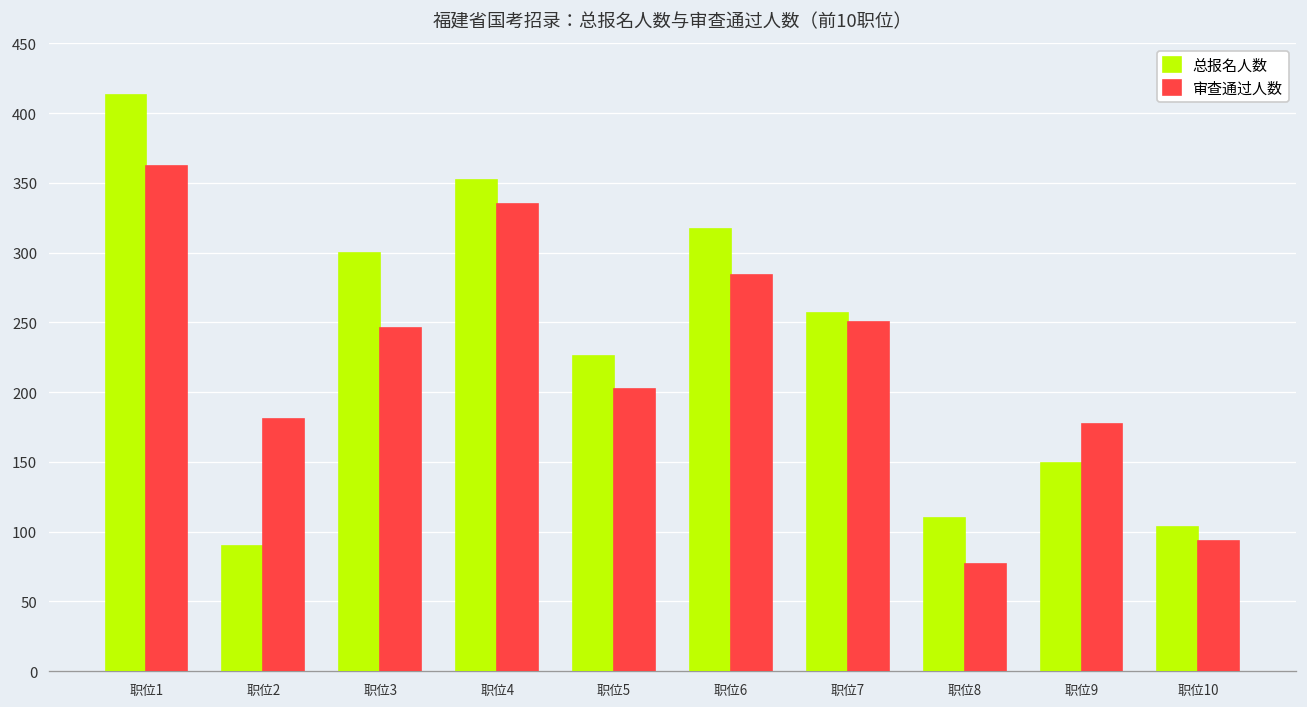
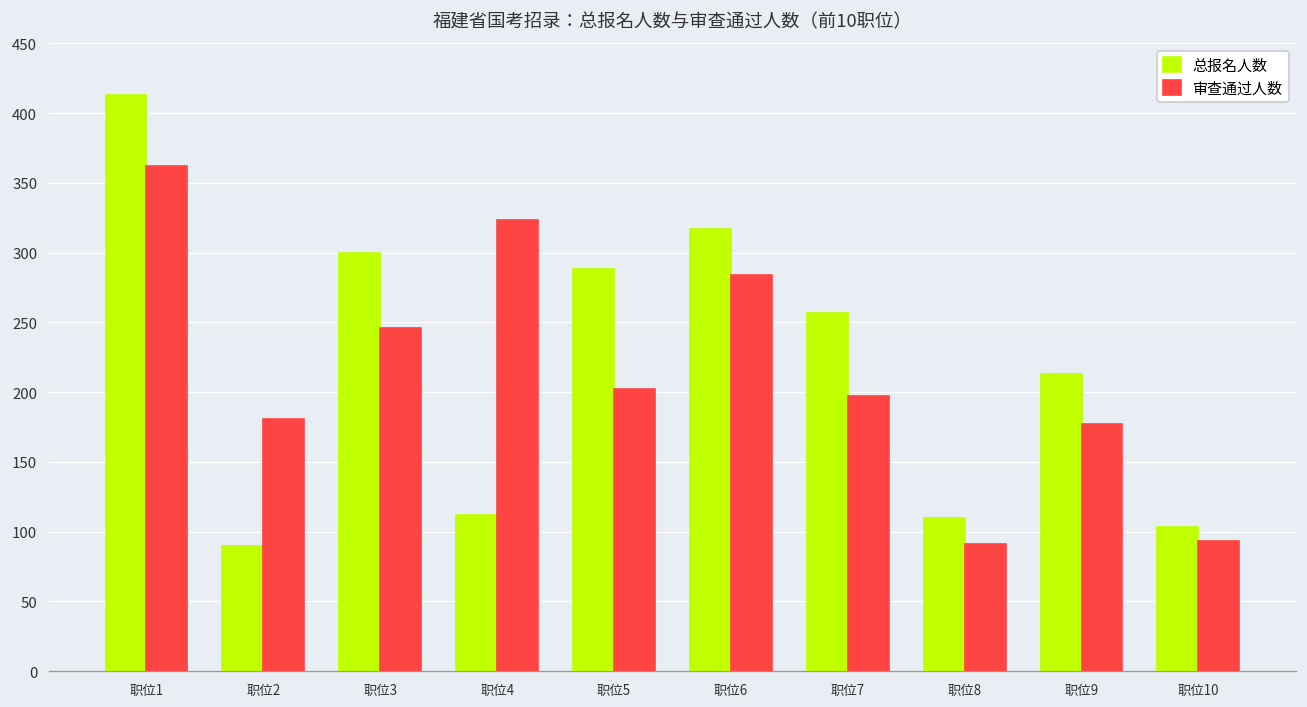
  {
    "总报名人数": {
      "职位1": 413,
      "职位2": 90,
      "职位3": 300,
-     "职位4": 352,
-     "职位5": 226,
+     "职位4": 112,
+     "职位5": 288,
      "职位6": 317,
      "职位7": 257,
      "职位8": 110,
-     "职位9": 149,
+     "职位9": 213,
      "职位10": 103
    },
    "审查通过人数": {
      "职位1": 362,
      "职位2": 181,
      "职位3": 246,
-     "职位4": 335,
+     "职位4": 323,
      "职位5": 202,
      "职位6": 284,
-     "职位7": 250,
-     "职位8": 77,
+     "职位7": 197,
+     "职位8": 91,
      "职位9": 177,
      "职位10": 93
    }
  }
